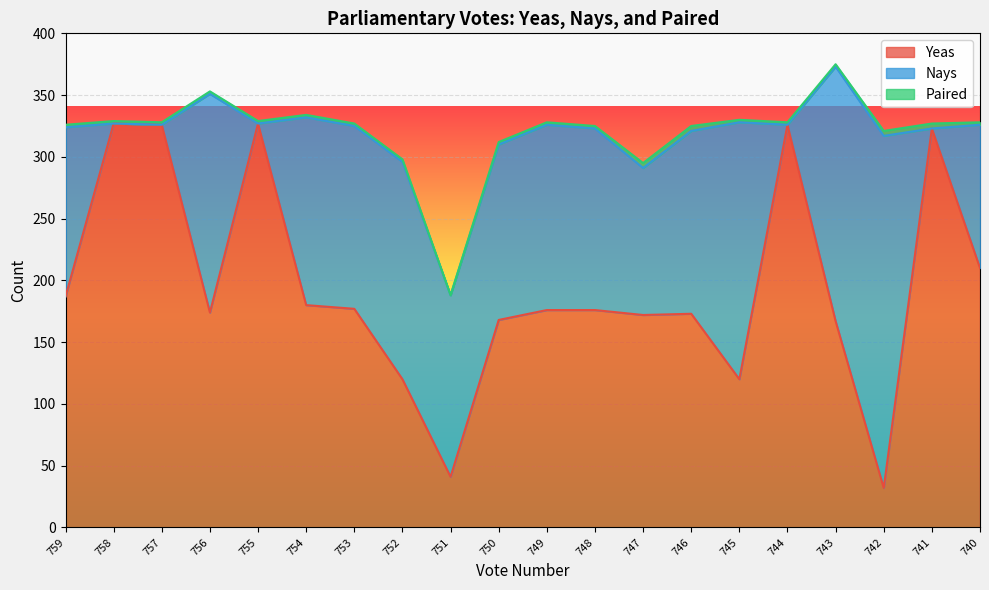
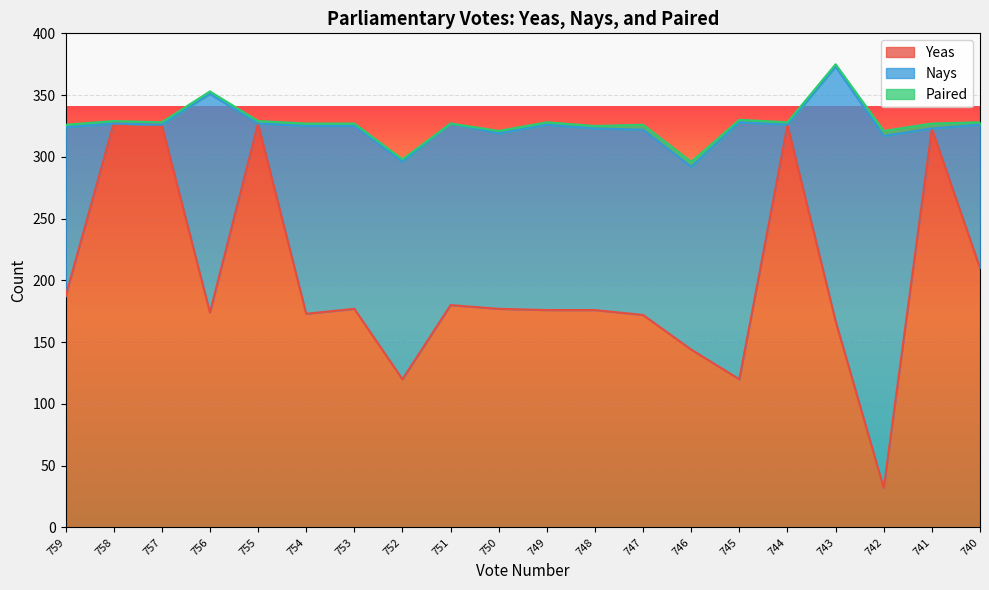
  {
    "Yeas": {
      "759": 187,
      "756": 174,
-     "754": 180,
+     "754": 173,
      "753": 177,
      "752": 120,
-     "751": 41,
-     "750": 168,
+     "751": 180,
+     "750": 177,
      "749": 176,
      "748": 176,
      "747": 172,
-     "746": 173,
+     "746": 144,
      "745": 120,
      "743": 167,
      "742": 32,
      "740": 210
    },
    "Nays": {
-     "747": 119,
+     "747": 150,
      "746": 148,
      "742": 285
    },
    "Paired": {
      "747": 4,
      "746": 4,
      "742": 4,
      "741": 4
    }
  }
